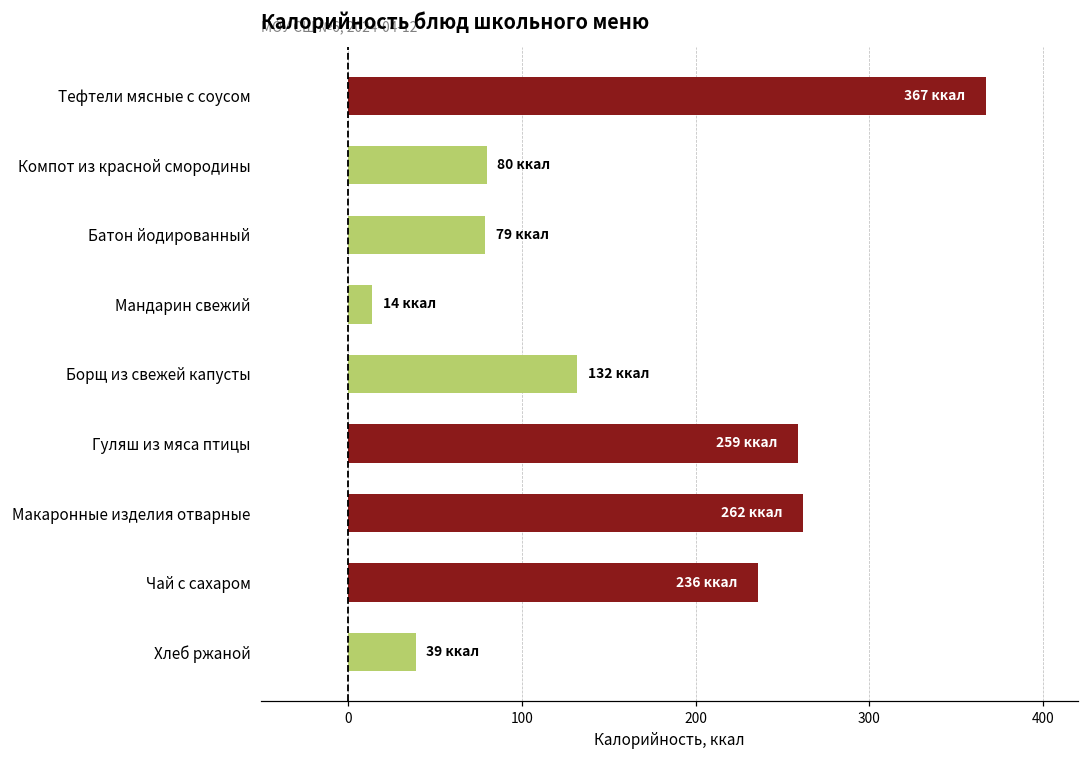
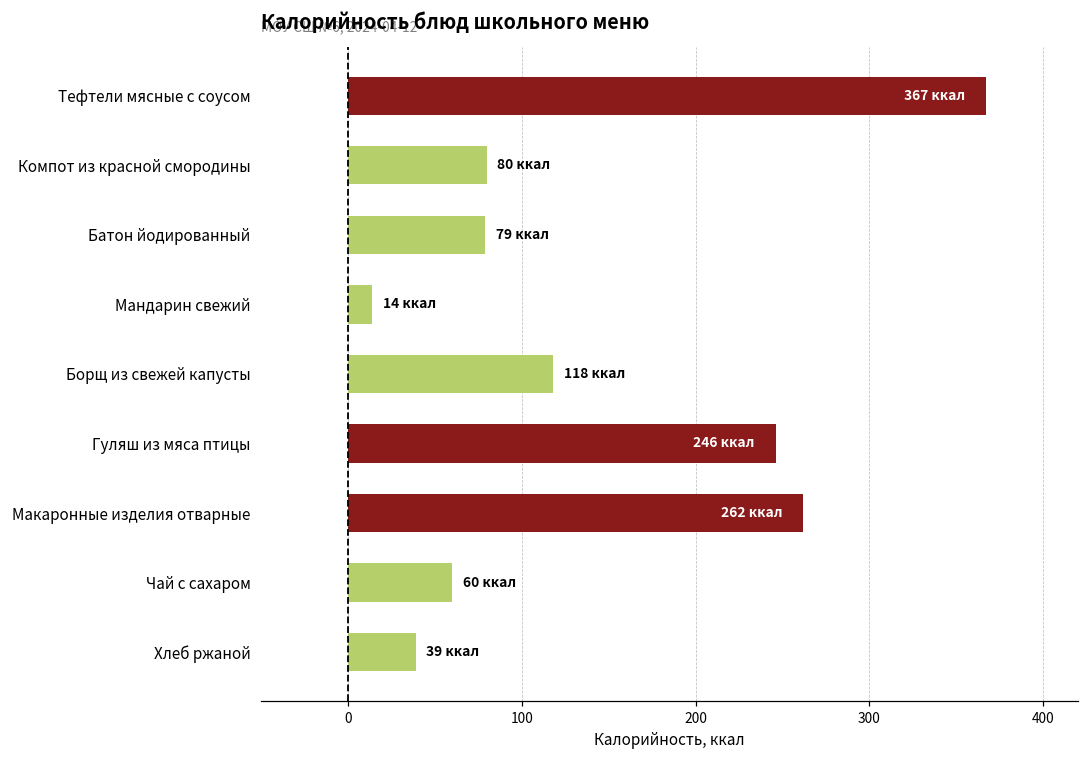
  {
    "Тефтели мясные с соусом": 367,
    "Компот из красной смородины": 80,
    "Батон йодированный": 79,
    "Мандарин свежий": 14,
-   "Борщ из свежей капусты": 132,
-   "Гуляш из мяса птицы": 259,
+   "Борщ из свежей капусты": 118,
+   "Гуляш из мяса птицы": 246,
    "Макаронные изделия отварные": 262,
-   "Чай с сахаром": 236,
+   "Чай с сахаром": 60,
    "Хлеб ржаной": 39
  }
